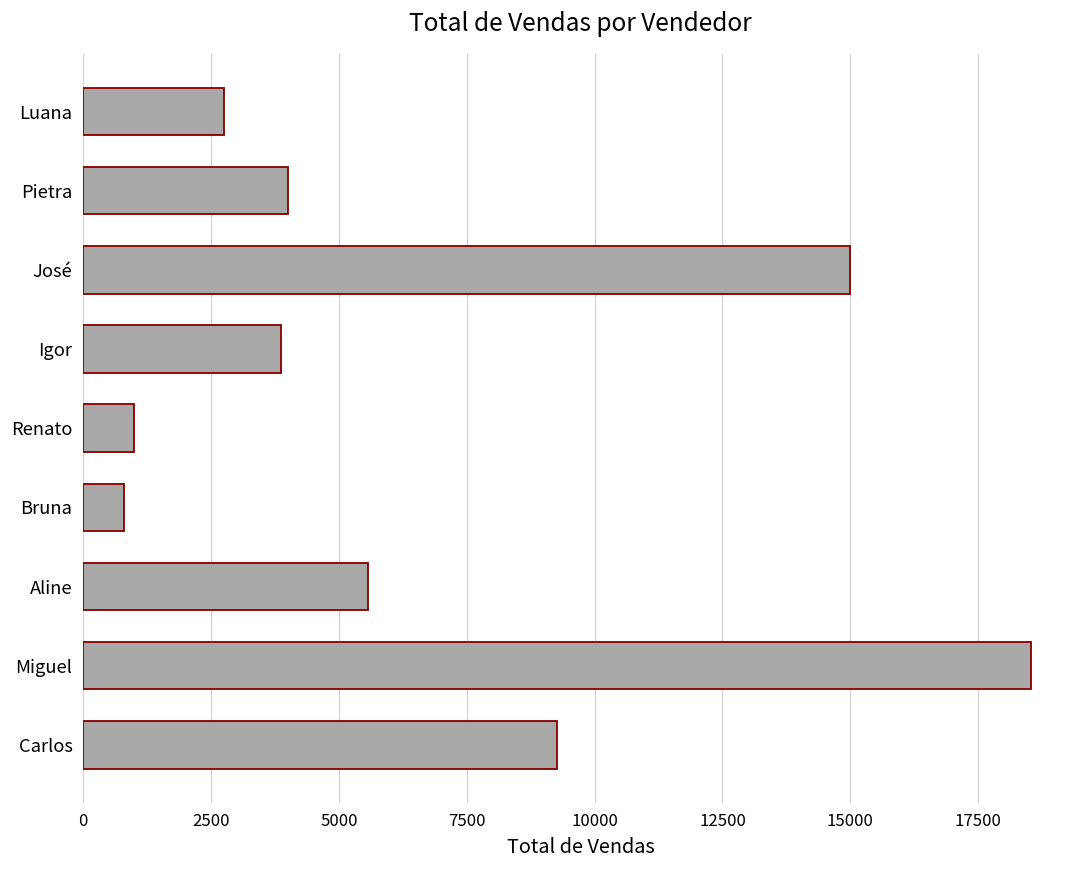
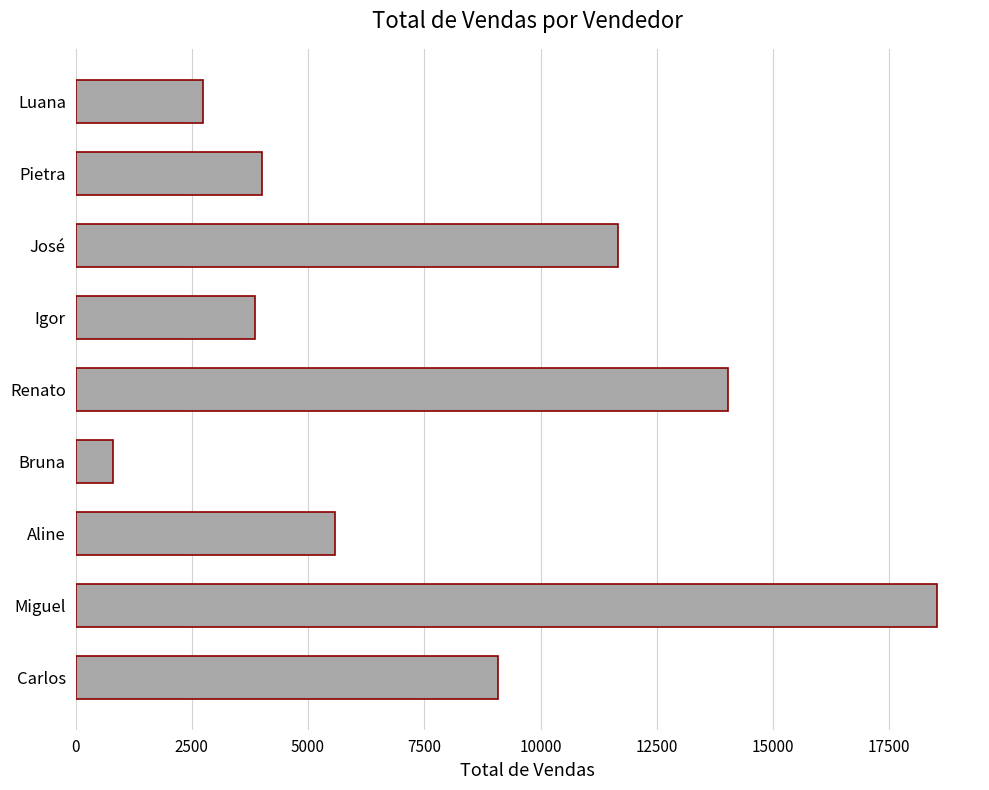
  {
    "Luana": 2700,
    "Pietra": 4000,
-   "José": 15000,
+   "José": 11700,
    "Igor": 3900,
-   "Renato": 1000,
+   "Renato": 14000,
    "Bruna": 800,
    "Aline": 5600,
    "Miguel": 18500,
-   "Carlos": 9300
+   "Carlos": 9100
  }
